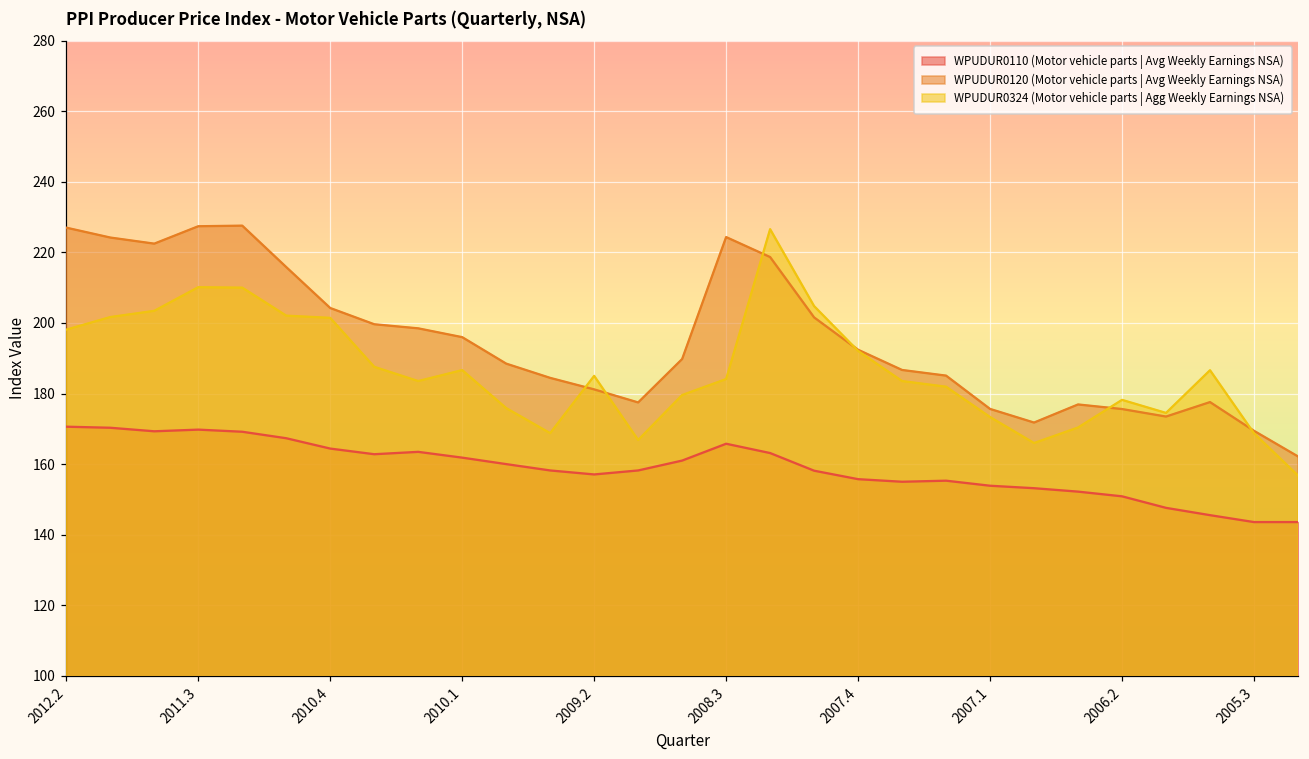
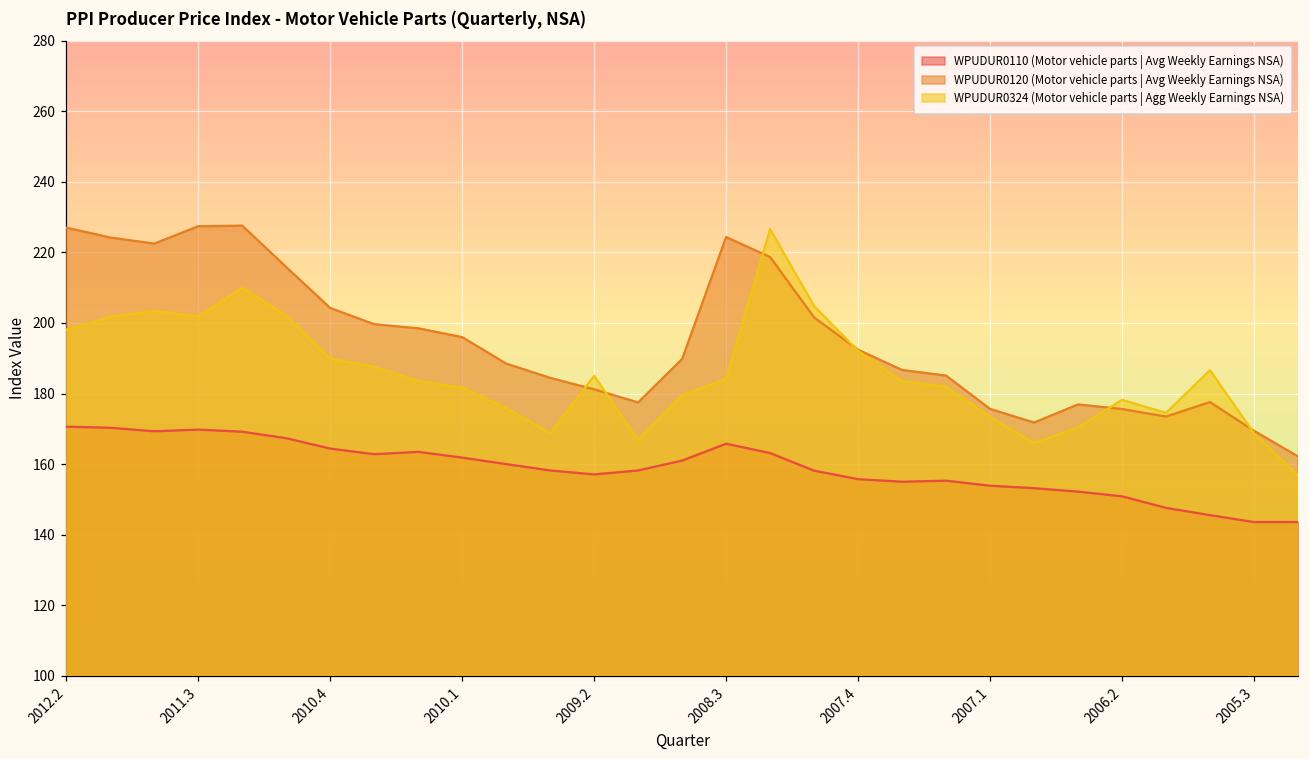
  {
    "WPUDUR0324 (Motor vehicle parts | Agg Weekly Earnings NSA)": {
      "2012.2": 198,
-     "2011.3": 210,
-     "2010.4": 201,
-     "2010.1": 187,
+     "2011.3": 202,
+     "2010.4": 190,
+     "2010.1": 182,
      "2009.2": 185,
      "2008.3": 184,
      "2007.1": 173,
      "2006.2": 178
    }
  }
